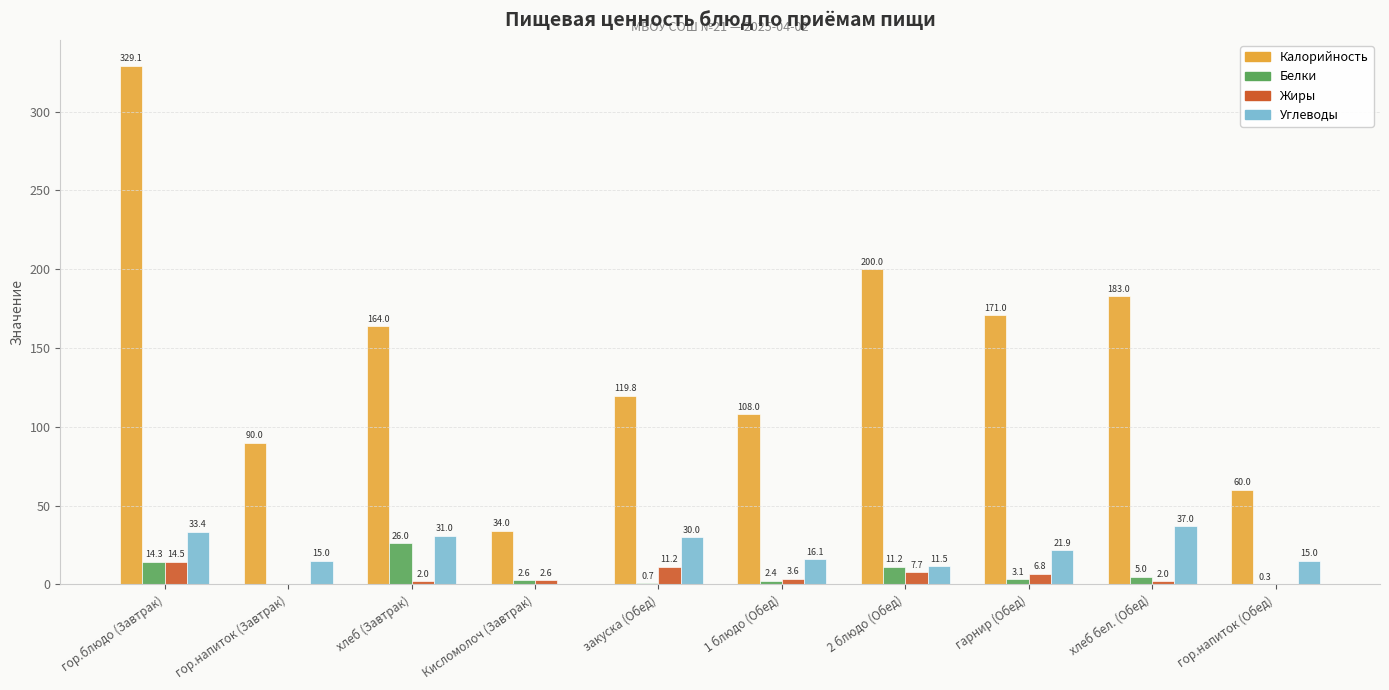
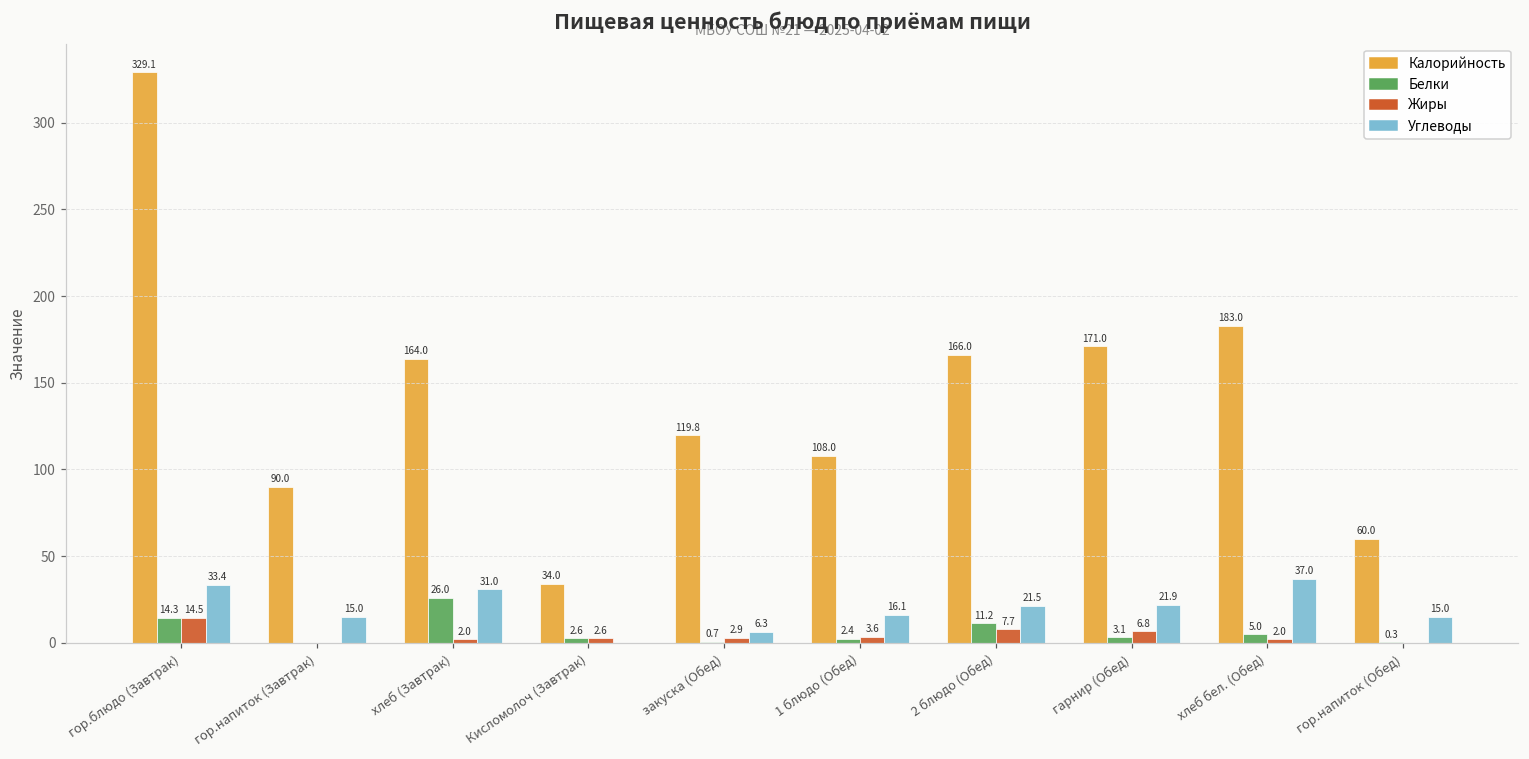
  {
    "Калорийность": {
      "гор.блюдо (Завтрак)": 329.1,
      "гор.напиток (Завтрак)": 90.0,
      "хлеб (Завтрак)": 164.0,
      "Кисломолоч (Завтрак)": 34.0,
      "закуска (Обед)": 119.8,
      "1 блюдо (Обед)": 108.0,
-     "2 блюдо (Обед)": 200.0,
+     "2 блюдо (Обед)": 166.0,
      "гарнир (Обед)": 171.0,
      "хлеб бел. (Обед)": 183.0,
      "гор.напиток (Обед)": 60.0
    },
    "Белки": {
      "гор.блюдо (Завтрак)": 14.3,
      "хлеб (Завтрак)": 26.0,
      "Кисломолоч (Завтрак)": 2.6,
      "закуска (Обед)": 0.7,
      "1 блюдо (Обед)": 2.4,
      "2 блюдо (Обед)": 11.2,
      "гарнир (Обед)": 3.1,
      "хлеб бел. (Обед)": 5.0,
      "гор.напиток (Обед)": 0.3
    },
    "Жиры": {
      "гор.блюдо (Завтрак)": 14.5,
      "хлеб (Завтрак)": 2.0,
      "Кисломолоч (Завтрак)": 2.6,
-     "закуска (Обед)": 11.2,
+     "закуска (Обед)": 2.9,
      "1 блюдо (Обед)": 3.6,
      "2 блюдо (Обед)": 7.7,
      "гарнир (Обед)": 6.8,
      "хлеб бел. (Обед)": 2.0
    },
    "Углеводы": {
      "гор.блюдо (Завтрак)": 33.4,
      "гор.напиток (Завтрак)": 15.0,
      "хлеб (Завтрак)": 31.0,
-     "закуска (Обед)": 30.0,
+     "закуска (Обед)": 6.3,
      "1 блюдо (Обед)": 16.1,
-     "2 блюдо (Обед)": 11.5,
+     "2 блюдо (Обед)": 21.5,
      "гарнир (Обед)": 21.9,
      "хлеб бел. (Обед)": 37.0,
      "гор.напиток (Обед)": 15.0
    }
  }
